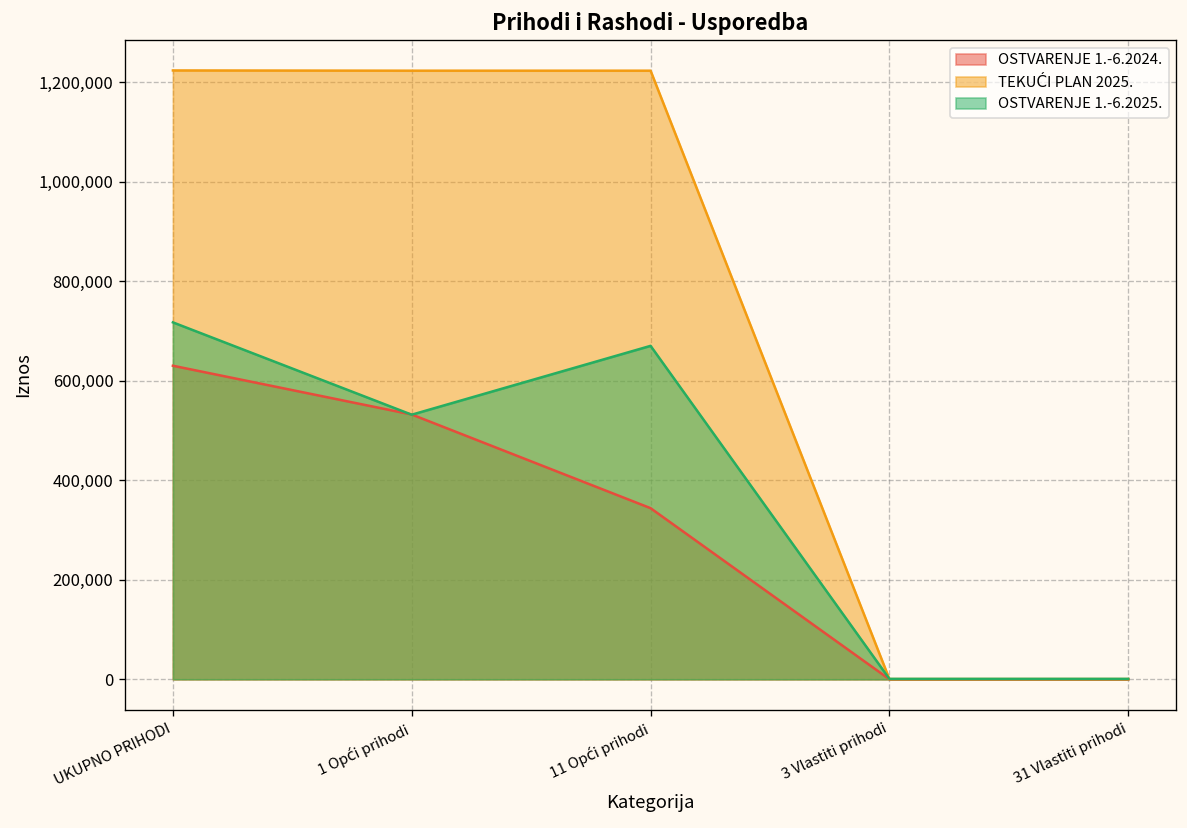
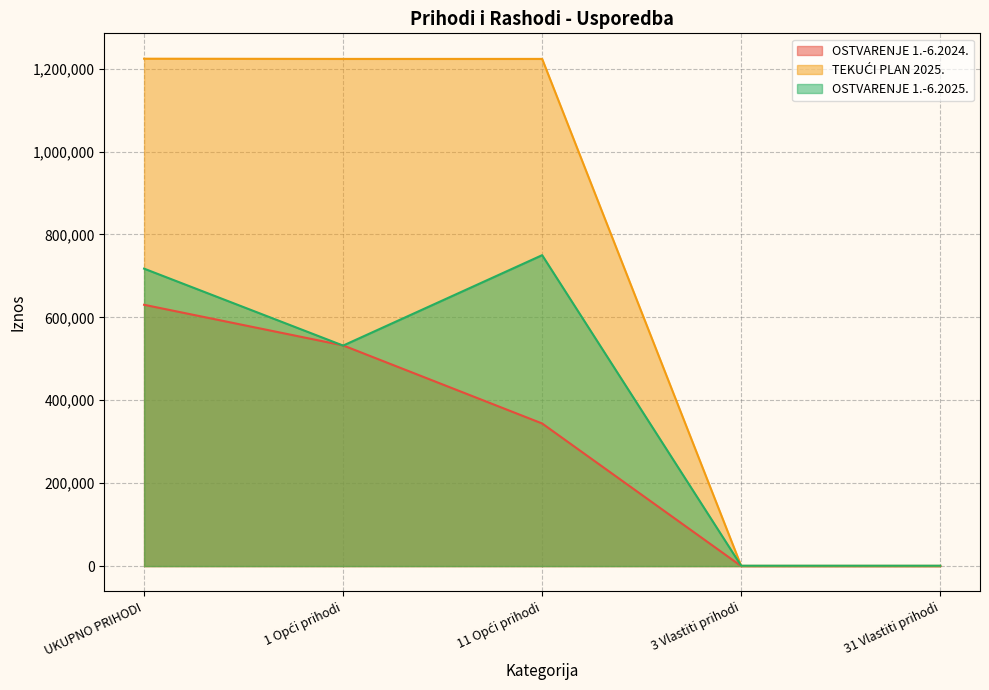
  {
    "OSTVARENJE 1.-6.2024.": {
      "UKUPNO PRIHODI": "630,000",
      "11 Opći prihodi": "340,000"
    },
    "TEKUĆI PLAN 2025.": {
      "UKUPNO PRIHODI": "1,220,000",
      "1 Opći prihodi": "1,220,000",
      "11 Opći prihodi": "1,220,000"
    },
    "OSTVARENJE 1.-6.2025.": {
      "UKUPNO PRIHODI": "720,000",
-     "11 Opći prihodi": "670,000"
+     "11 Opći prihodi": "750,000"
    }
  }
